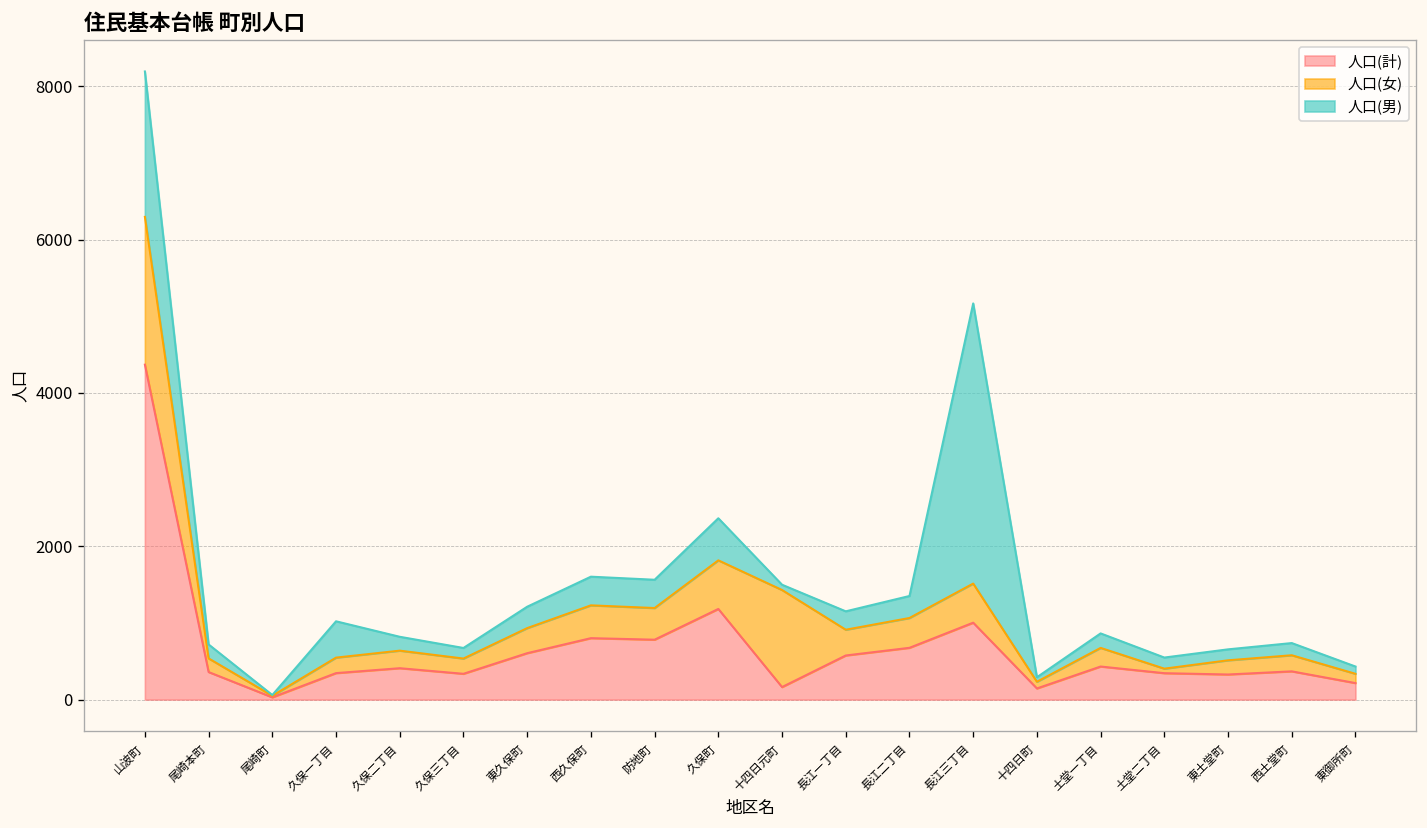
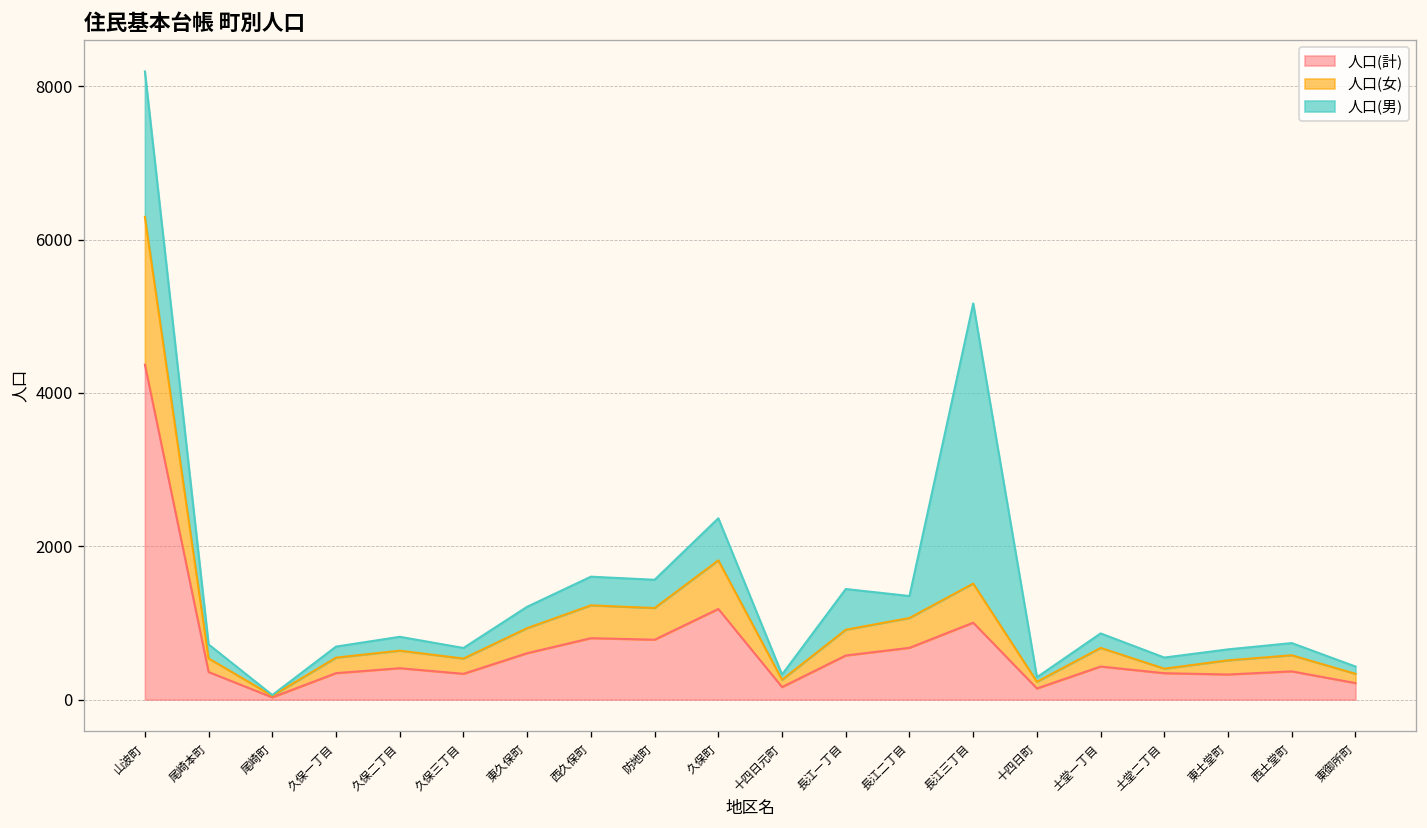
  {
    "人口(計)": {
      "山波町": 4400,
      "尾崎本町": 400,
      "久保一丁目": 300,
      "久保二丁目": 400,
      "久保三丁目": 300,
      "東久保町": 600,
      "西久保町": 800,
      "防地町": 800,
      "久保町": 1200,
      "十四日元町": 200,
      "長江一丁目": 600,
      "長江二丁目": 700,
      "長江三丁目": 1000,
      "十四日町": 100,
      "土堂一丁目": 400,
      "土堂二丁目": 300,
      "東土堂町": 300,
      "西土堂町": 400,
      "東御所町": 200
    },
    "人口(女)": {
      "山波町": 1900,
      "尾崎本町": 200,
      "久保一丁目": 200,
      "久保二丁目": 200,
      "久保三丁目": 200,
      "東久保町": 300,
      "西久保町": 400,
      "防地町": 400,
      "久保町": 600,
-     "十四日元町": 1300,
+     "十四日元町": 100,
      "長江一丁目": 300,
      "長江二丁目": 400,
      "長江三丁目": 500,
      "十四日町": 100,
      "土堂一丁目": 200,
      "土堂二丁目": 100,
      "東土堂町": 200,
      "西土堂町": 200,
      "東御所町": 100
    },
    "人口(男)": {
      "山波町": 1900,
      "尾崎本町": 200,
-     "久保一丁目": 500,
+     "久保一丁目": 100,
      "久保二丁目": 200,
      "久保三丁目": 100,
      "東久保町": 300,
      "西久保町": 400,
      "防地町": 400,
      "久保町": 500,
      "十四日元町": 100,
-     "長江一丁目": 200,
+     "長江一丁目": 500,
      "長江二丁目": 300,
      "長江三丁目": 3700,
      "十四日町": 100,
      "土堂一丁目": 200,
      "土堂二丁目": 100,
      "東土堂町": 100,
      "西土堂町": 200,
      "東御所町": 100
    }
  }
